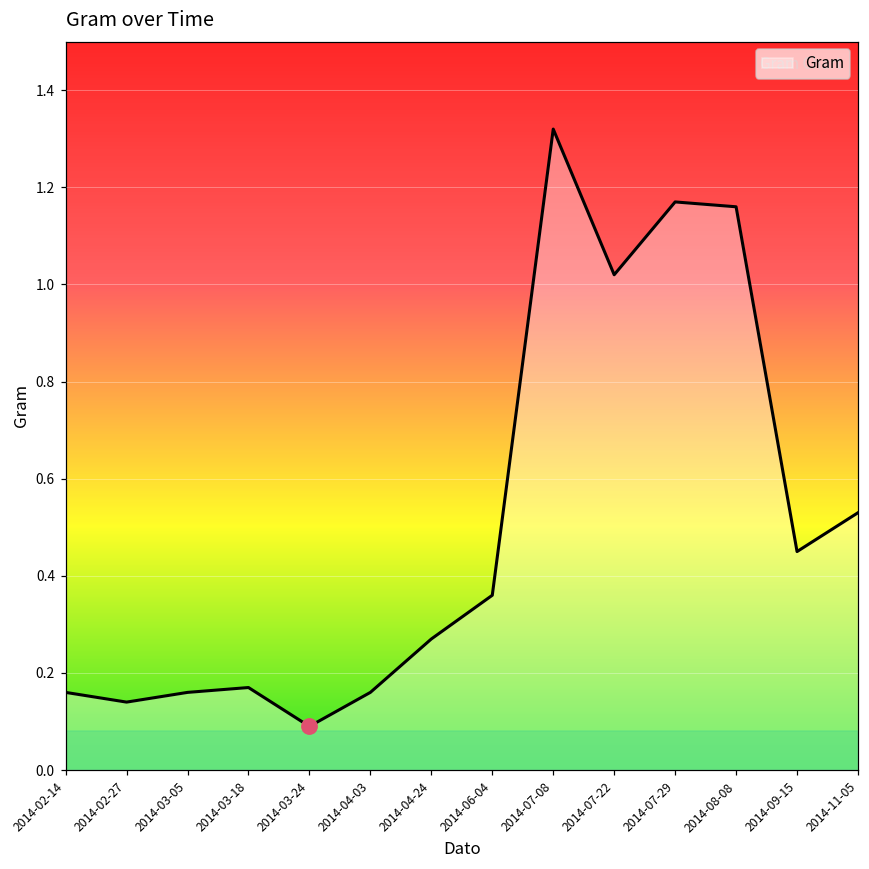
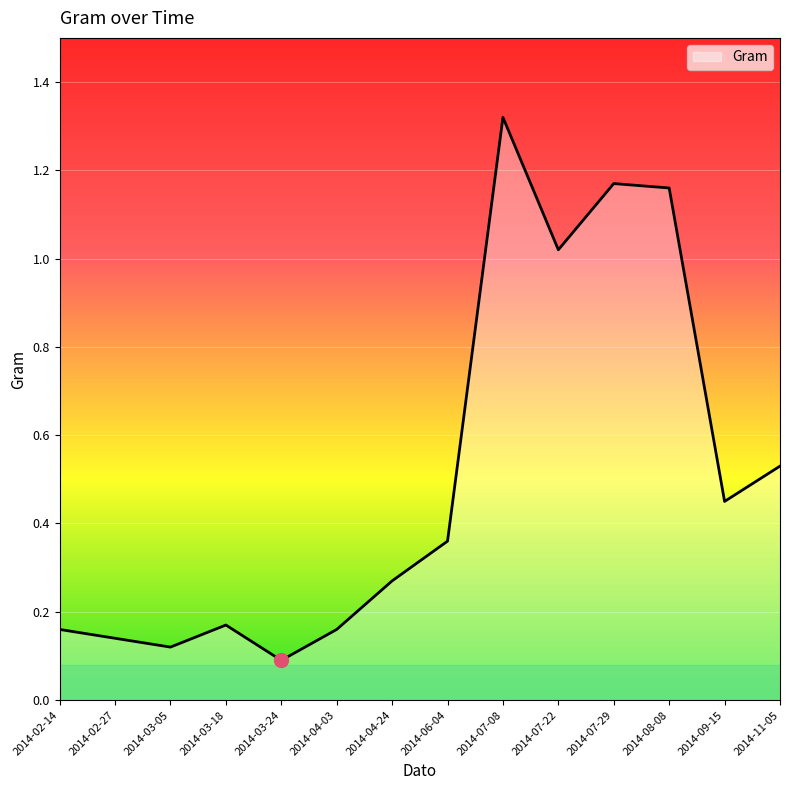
  {
    "Gram": {
      "2014-02-14": 0.16,
      "2014-02-27": 0.14,
-     "2014-03-05": 0.16,
+     "2014-03-05": 0.12,
      "2014-03-18": 0.17,
      "2014-04-03": 0.16,
      "2014-04-24": 0.27,
      "2014-06-04": 0.36,
      "2014-07-08": 1.32,
      "2014-07-22": 1.02,
      "2014-07-29": 1.17,
      "2014-08-08": 1.16,
      "2014-09-15": 0.45,
      "2014-11-05": 0.53
    }
  }
